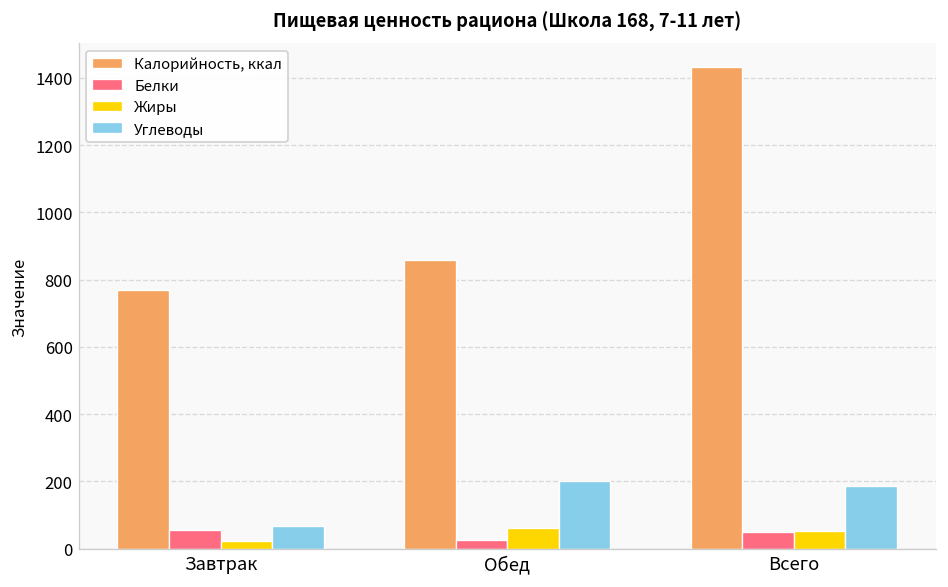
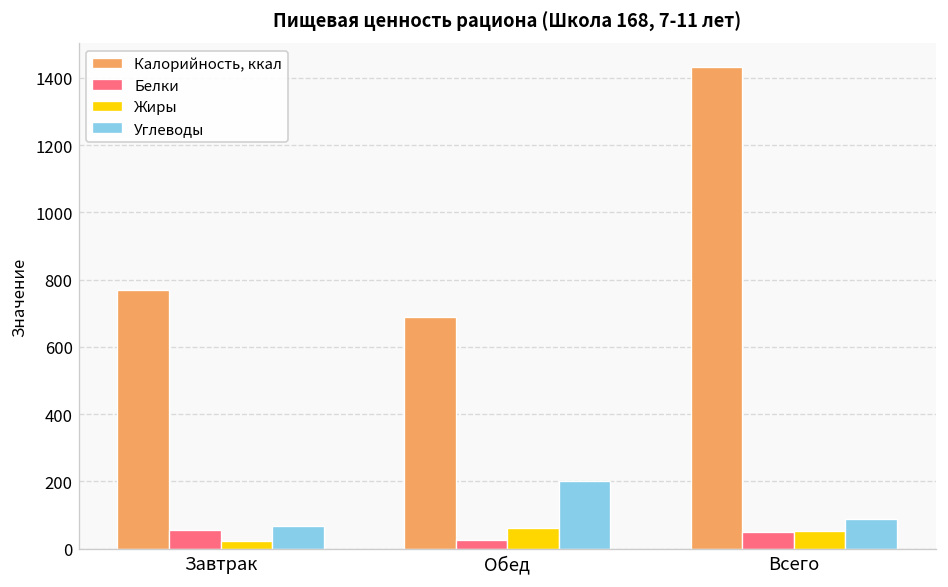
  {
    "Калорийность, ккал": {
      "Завтрак": 770,
-     "Обед": 860,
+     "Обед": 690,
      "Всего": 1430
    },
    "Белки": {
      "Завтрак": 50,
      "Обед": 30,
      "Всего": 50
    },
    "Жиры": {
      "Завтрак": 20,
      "Обед": 60,
      "Всего": 50
    },
    "Углеводы": {
      "Завтрак": 70,
      "Обед": 200,
-     "Всего": 190
+     "Всего": 90
    }
  }
